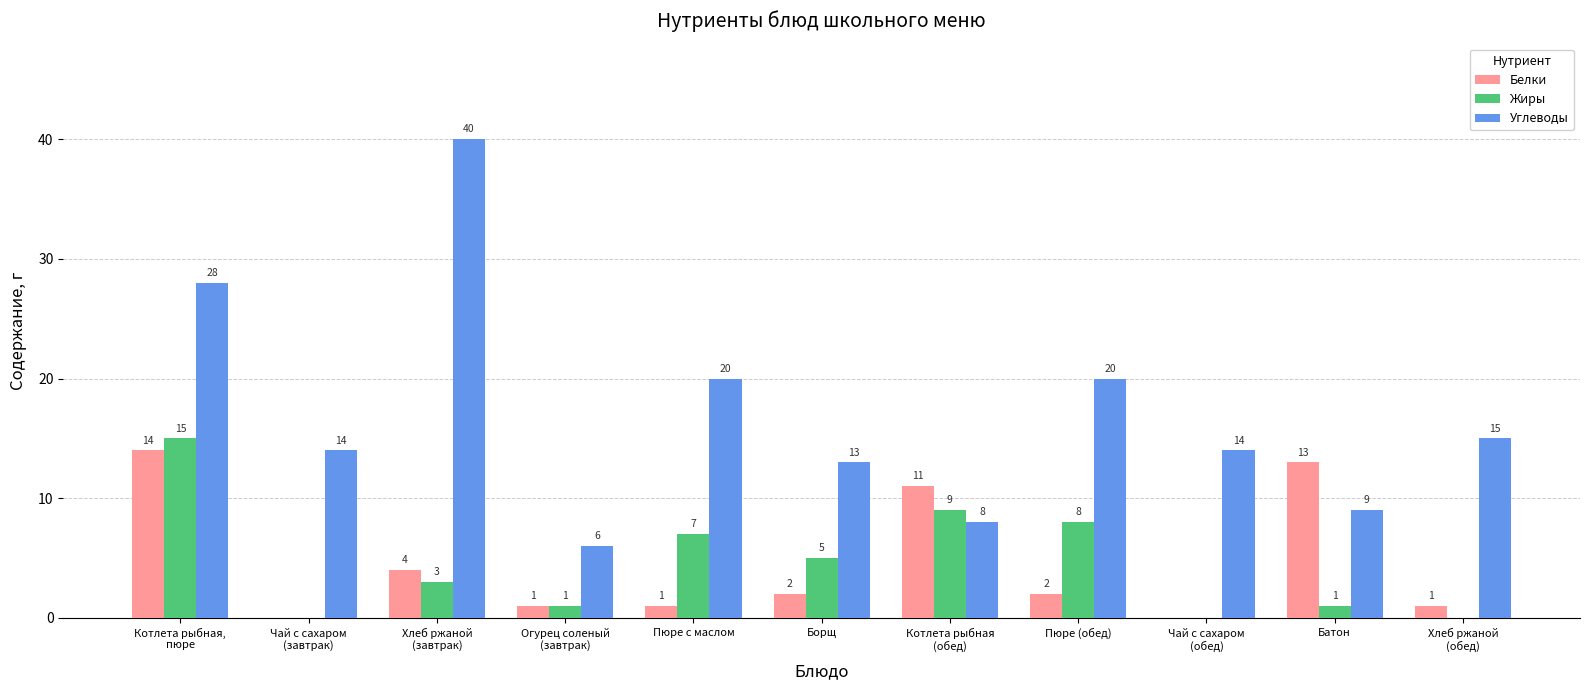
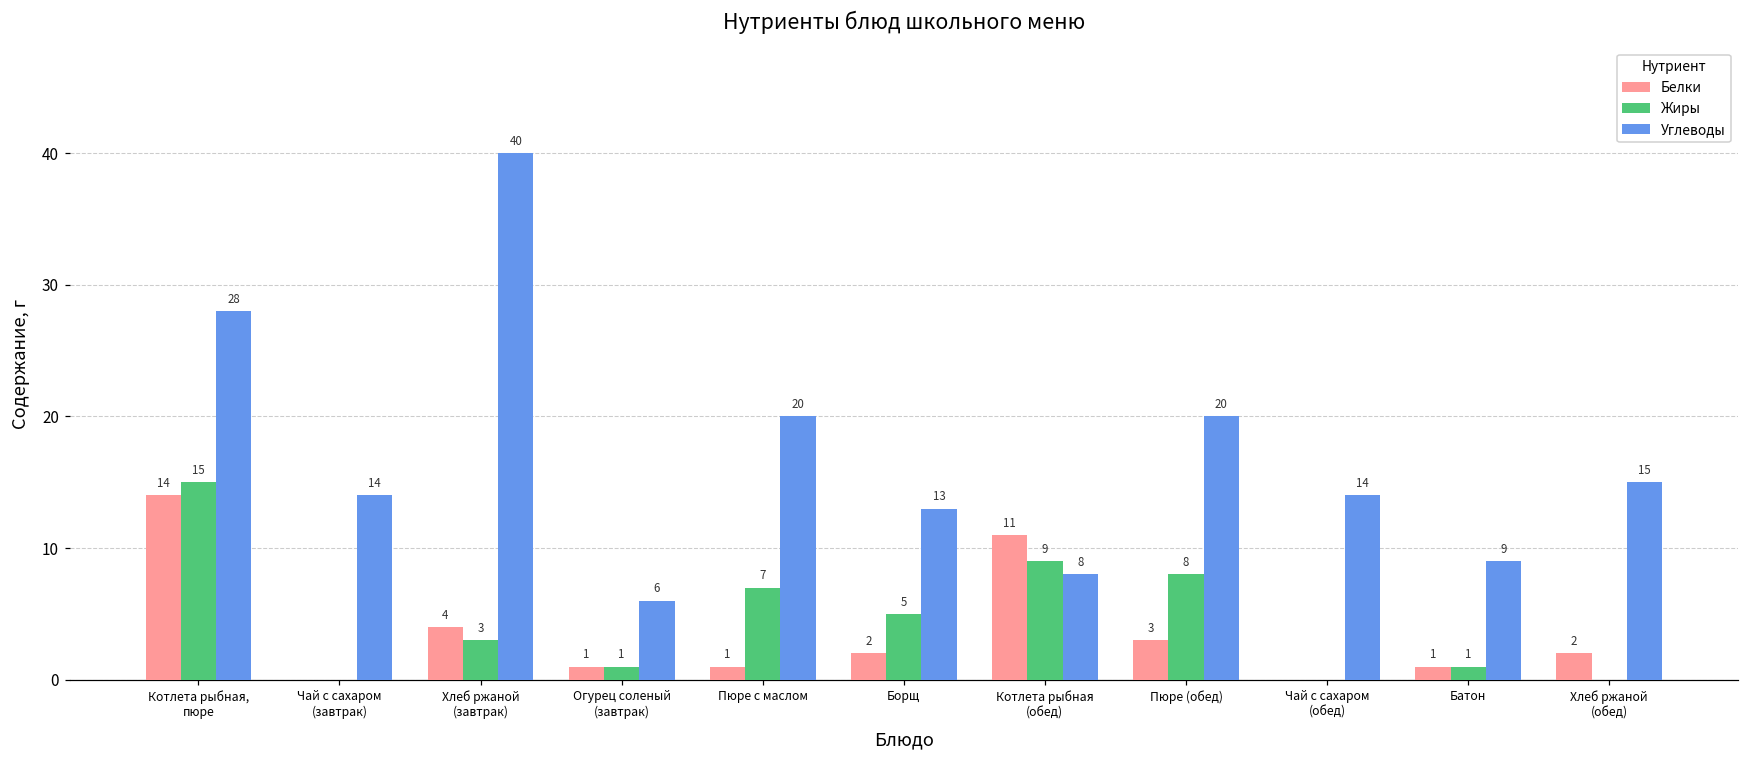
  {
    "Белки": {
      "Котлета рыбная, пюре": 14,
      "Хлеб ржаной (завтрак)": 4,
      "Огурец соленый (завтрак)": 1,
      "Пюре с маслом": 1,
      "Борщ": 2,
      "Котлета рыбная (обед)": 11,
-     "Пюре (обед)": 2,
-     "Батон": 13,
-     "Хлеб ржаной (обед)": 1
+     "Пюре (обед)": 3,
+     "Батон": 1,
+     "Хлеб ржаной (обед)": 2
    },
    "Жиры": {
      "Котлета рыбная, пюре": 15,
      "Хлеб ржаной (завтрак)": 3,
      "Огурец соленый (завтрак)": 1,
      "Пюре с маслом": 7,
      "Борщ": 5,
      "Котлета рыбная (обед)": 9,
      "Пюре (обед)": 8,
      "Батон": 1
    },
    "Углеводы": {
      "Котлета рыбная, пюре": 28,
      "Чай с сахаром (завтрак)": 14,
      "Хлеб ржаной (завтрак)": 40,
      "Огурец соленый (завтрак)": 6,
      "Пюре с маслом": 20,
      "Борщ": 13,
      "Котлета рыбная (обед)": 8,
      "Пюре (обед)": 20,
      "Чай с сахаром (обед)": 14,
      "Батон": 9,
      "Хлеб ржаной (обед)": 15
    }
  }
